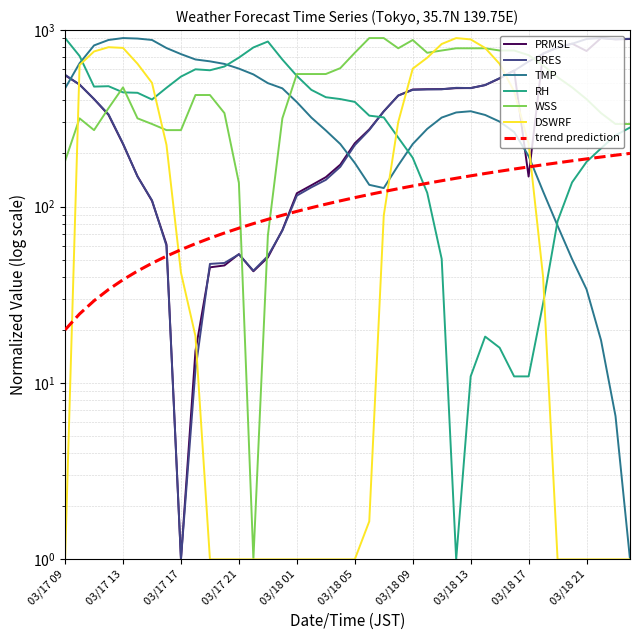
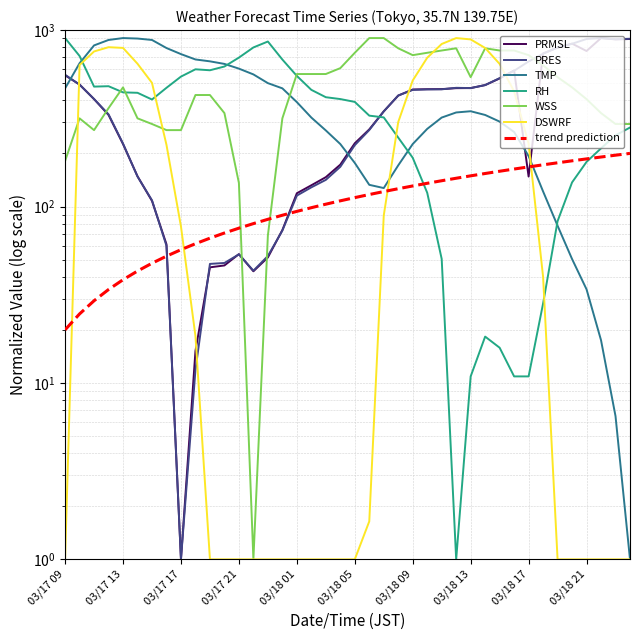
  {
    "PRMSL": {
      "03/18 17": 150
    },
    "WSS": {
      "03/17 09": 180,
      "03/17 13": 470,
      "03/17 17": 270,
      "03/17 21": 140,
      "03/18 05": 740,
-     "03/18 09": 900,
-     "03/18 13": 800
+     "03/18 09": 720,
+     "03/18 13": 540
    },
    "DSWRF": {
      "03/17 09": 1,
      "03/17 13": 800,
-     "03/17 17": 42,
+     "03/17 17": 80,
      "03/17 21": 1,
      "03/18 01": 1,
      "03/18 05": 1,
-     "03/18 09": 600,
+     "03/18 09": 520,
      "03/18 13": 900,
      "03/18 21": 1
    },
    "trend prediction": {
      "03/17 09": 20,
      "03/17 13": 38,
      "03/17 17": 57,
      "03/17 21": 75,
      "03/18 01": 90,
      "03/18 05": 110,
      "03/18 09": 130,
      "03/18 13": 150,
      "03/18 17": 170,
      "03/18 21": 190
    }
  }
